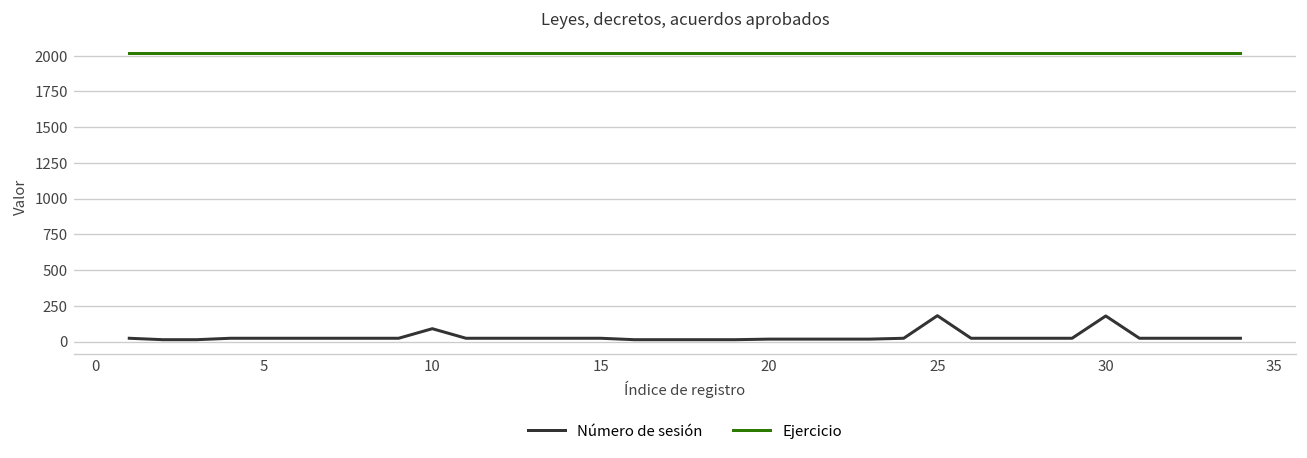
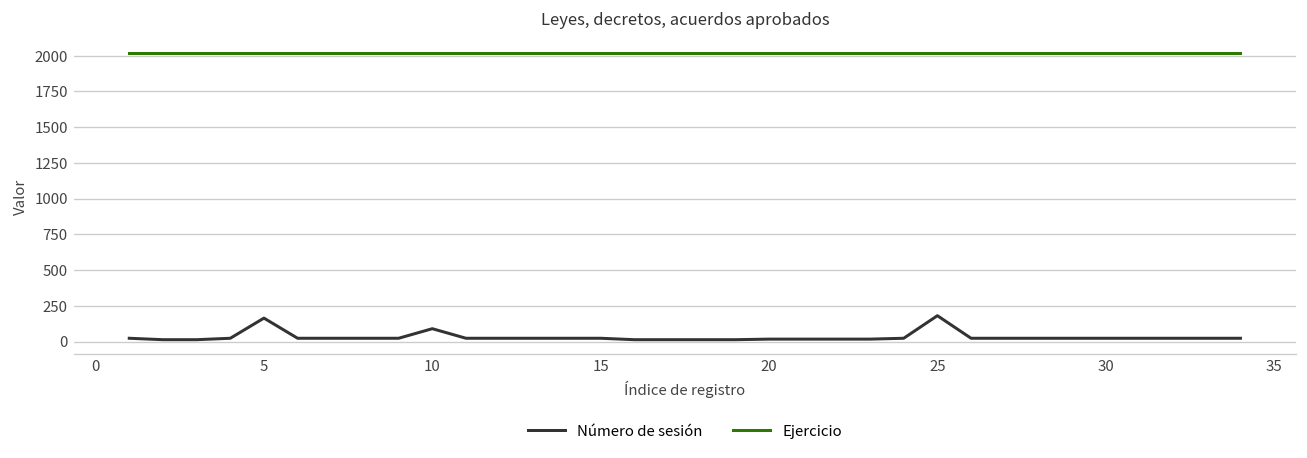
  {
    "Número de sesión": {
-     "5": 20,
+     "5": 160,
      "10": 90,
      "15": 20,
      "20": 20,
      "25": 180,
-     "30": 180
+     "30": 20
    },
    "Ejercicio": {
      "5": 2020,
      "10": 2020,
      "15": 2020,
      "20": 2020,
      "25": 2020,
      "30": 2020
    }
  }
